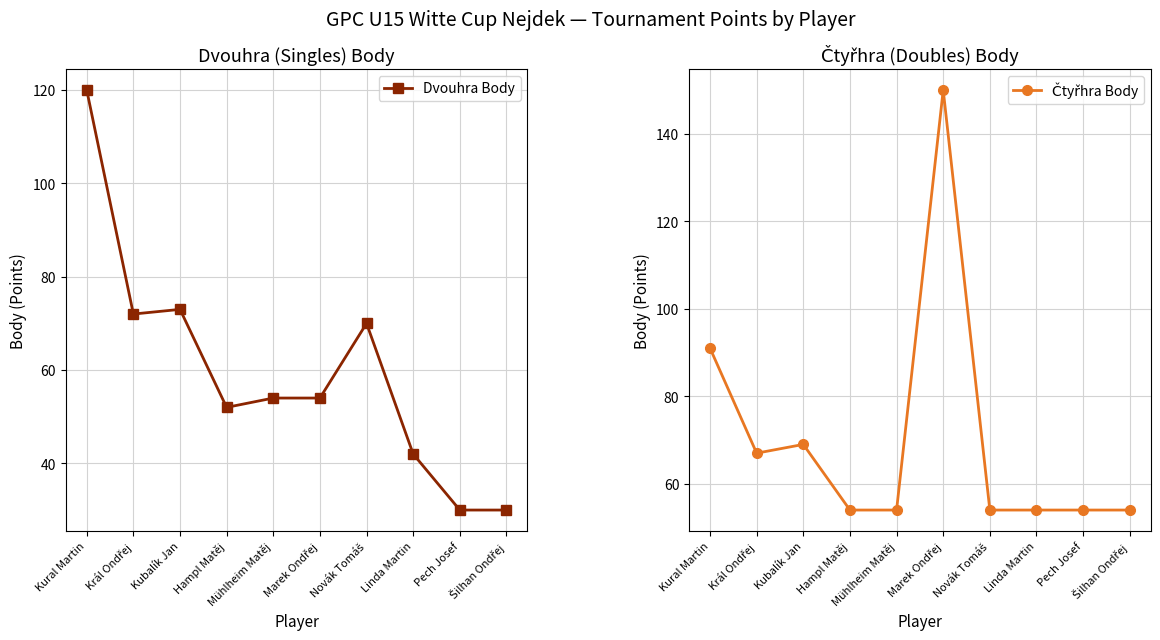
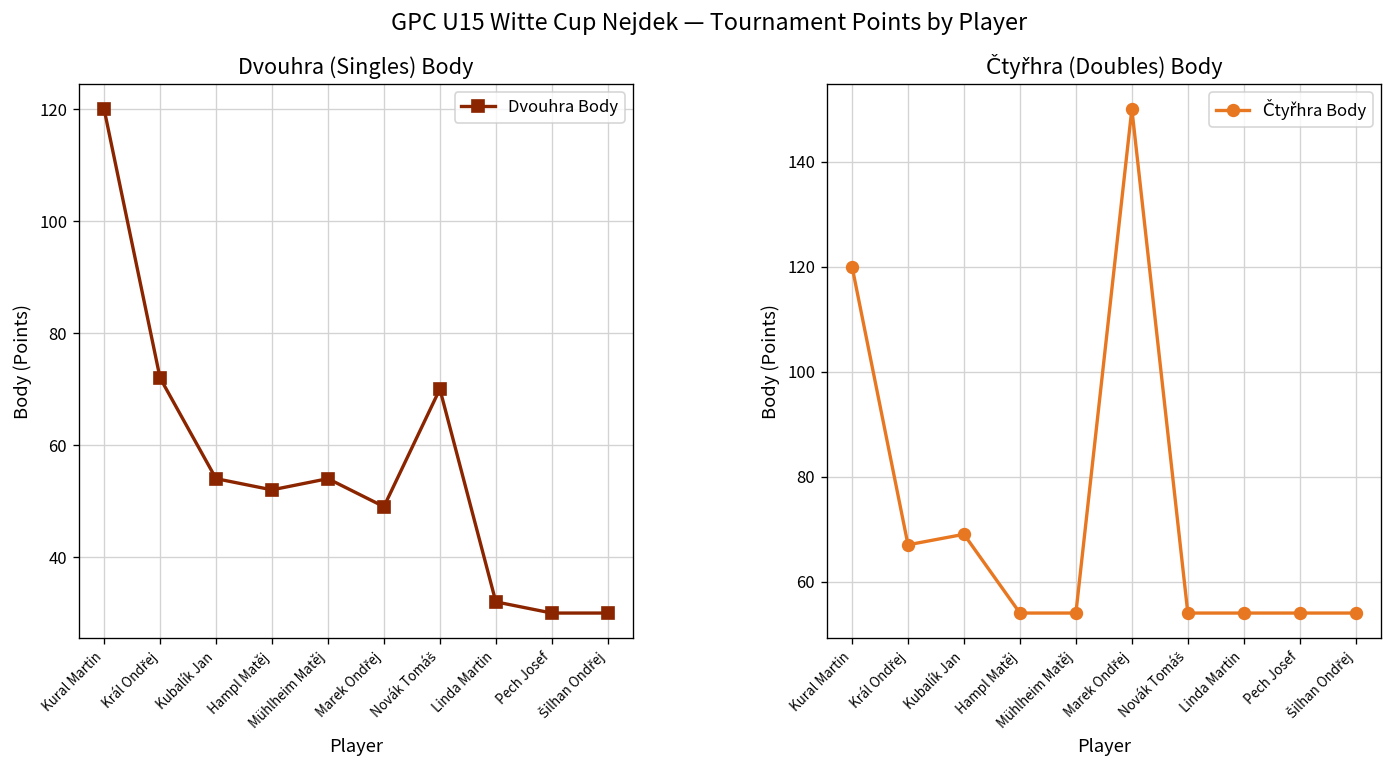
  {
    "Dvouhra (Singles) Body": {
      "Kural Martin": 120,
      "Král Ondřej": 72,
-     "Kubalík Jan": 73,
+     "Kubalík Jan": 54,
      "Hampl Matěj": 52,
      "Mühlheim Matěj": 54,
-     "Marek Ondřej": 54,
+     "Marek Ondřej": 49,
      "Novák Tomáš": 70,
-     "Linda Martin": 42,
+     "Linda Martin": 32,
      "Pech Josef": 30,
      "Šilhan Ondřej": 30
    },
    "Čtyřhra (Doubles) Body": {
-     "Kural Martin": 91,
+     "Kural Martin": 120,
      "Král Ondřej": 67,
      "Kubalík Jan": 69,
      "Hampl Matěj": 54,
      "Mühlheim Matěj": 54,
      "Marek Ondřej": 150,
      "Novák Tomáš": 54,
      "Linda Martin": 54,
      "Pech Josef": 54,
      "Šilhan Ondřej": 54
    }
  }
